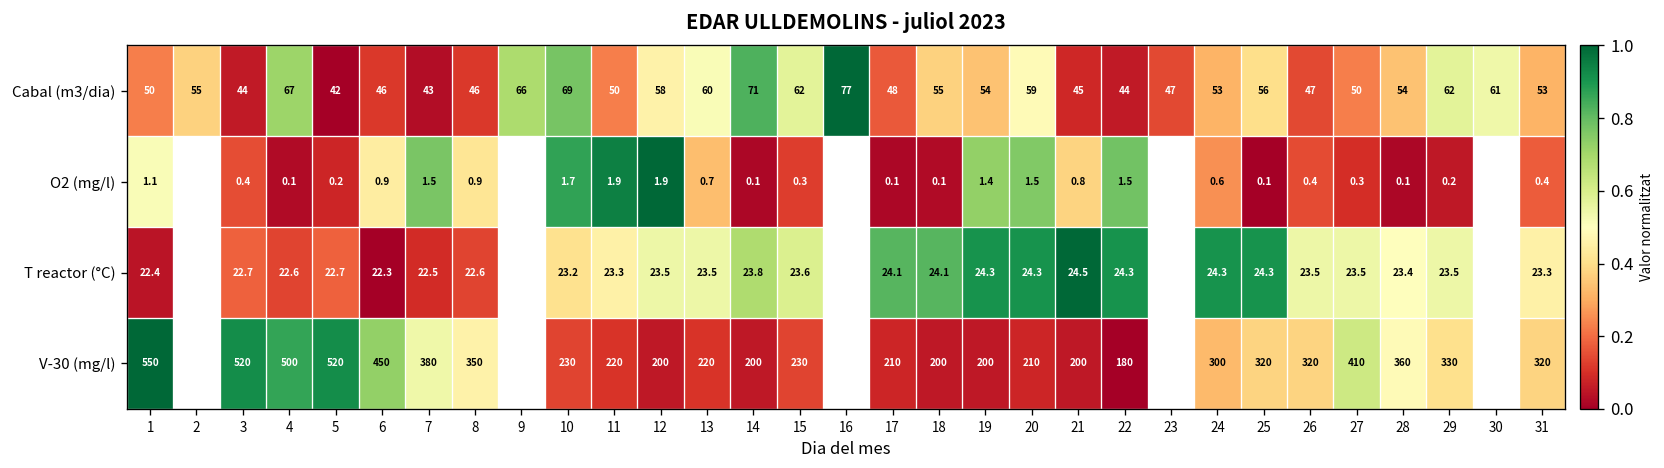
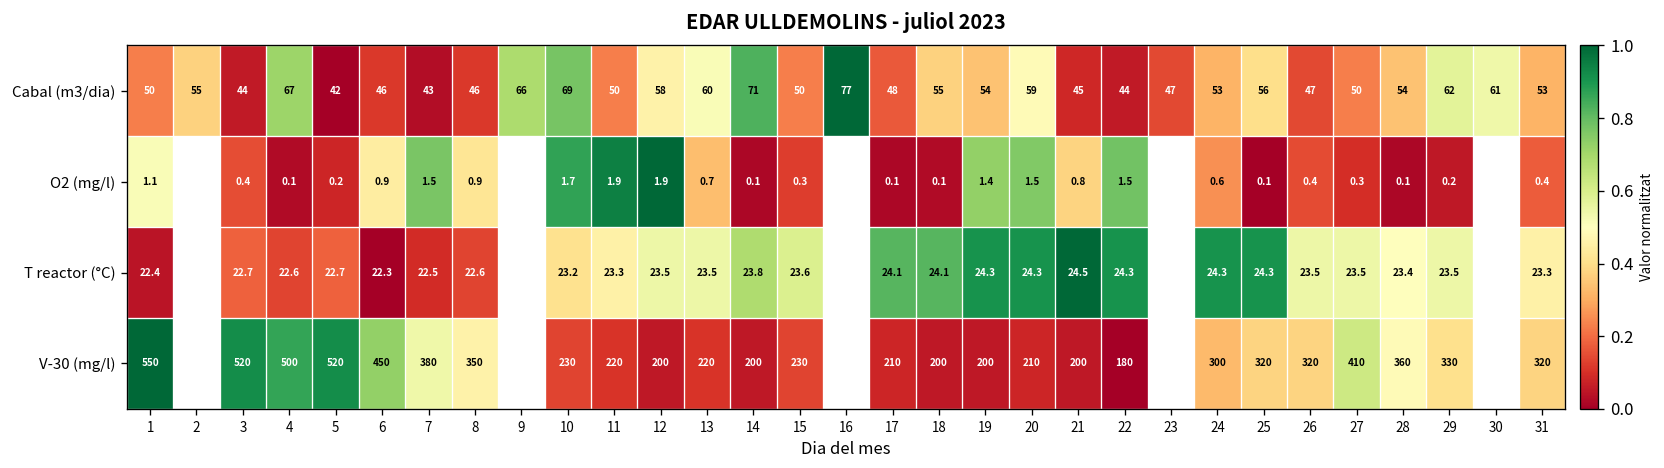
  {
    "Cabal (m3/dia)": {
      "1": 50,
      "2": 55,
      "3": 44,
      "4": 67,
      "5": 42,
      "6": 46,
      "7": 43,
      "8": 46,
      "9": 66,
      "10": 69,
      "11": 50,
      "12": 58,
      "13": 60,
      "14": 71,
-     "15": 62,
+     "15": 50,
      "16": 77,
      "17": 48,
      "18": 55,
      "19": 54,
      "20": 59,
      "21": 45,
      "22": 44,
      "23": 47,
      "24": 53,
      "25": 56,
      "26": 47,
      "27": 50,
      "28": 54,
      "29": 62,
      "30": 61,
      "31": 53
    },
    "O2 (mg/l)": {
      "1": 1.1,
      "3": 0.4,
      "4": 0.1,
      "5": 0.2,
      "6": 0.9,
      "7": 1.5,
      "8": 0.9,
      "10": 1.7,
      "11": 1.9,
      "12": 1.9,
      "13": 0.7,
      "14": 0.1,
      "15": 0.3,
      "17": 0.1,
      "18": 0.1,
      "19": 1.4,
      "20": 1.5,
      "21": 0.8,
      "22": 1.5,
      "24": 0.6,
      "25": 0.1,
      "26": 0.4,
      "27": 0.3,
      "28": 0.1,
      "29": 0.2,
      "31": 0.4
    },
    "T reactor (°C)": {
      "1": 22.4,
      "3": 22.7,
      "4": 22.6,
      "5": 22.7,
      "6": 22.3,
      "7": 22.5,
      "8": 22.6,
      "10": 23.2,
      "11": 23.3,
      "12": 23.5,
      "13": 23.5,
      "14": 23.8,
      "15": 23.6,
      "17": 24.1,
      "18": 24.1,
      "19": 24.3,
      "20": 24.3,
      "21": 24.5,
      "22": 24.3,
      "24": 24.3,
      "25": 24.3,
      "26": 23.5,
      "27": 23.5,
      "28": 23.4,
      "29": 23.5,
      "31": 23.3
    },
    "V-30 (mg/l)": {
      "1": 550,
      "3": 520,
      "4": 500,
      "5": 520,
      "6": 450,
      "7": 380,
      "8": 350,
      "10": 230,
      "11": 220,
      "12": 200,
      "13": 220,
      "14": 200,
      "15": 230,
      "17": 210,
      "18": 200,
      "19": 200,
      "20": 210,
      "21": 200,
      "22": 180,
      "24": 300,
      "25": 320,
      "26": 320,
      "27": 410,
      "28": 360,
      "29": 330,
      "31": 320
    }
  }
